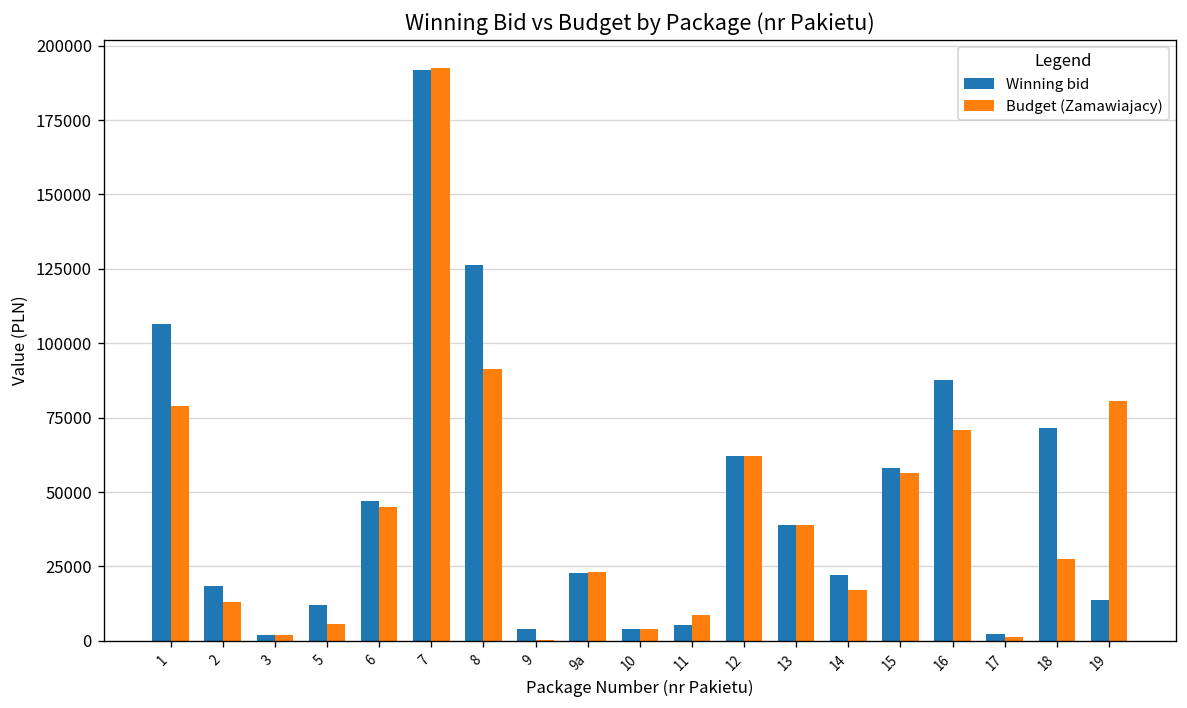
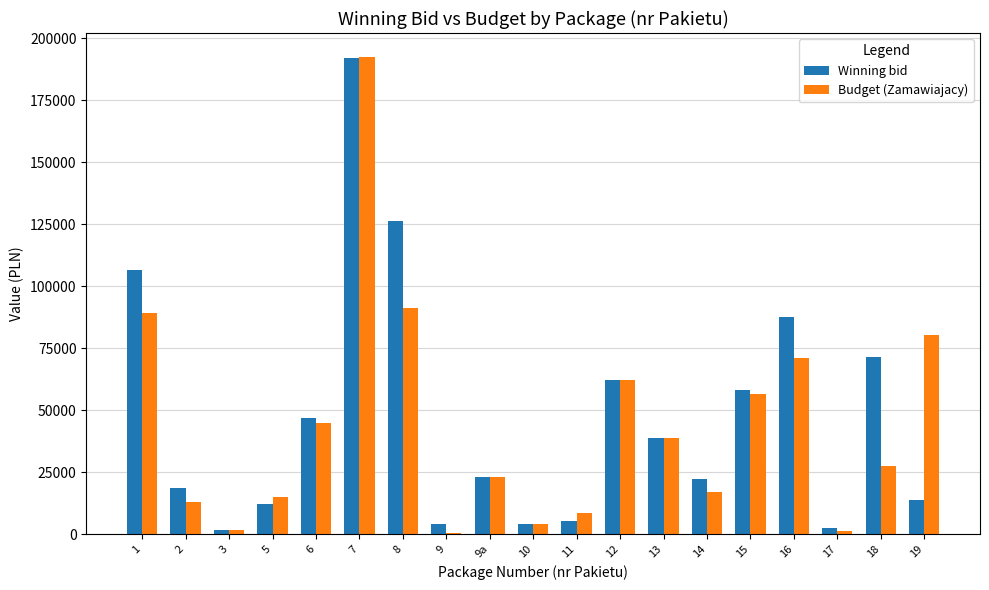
  {
    "Winning bid": {
      "1": 107000,
      "2": 19000,
      "3": 2000,
      "5": 12000,
      "6": 47000,
      "7": 192000,
      "8": 126000,
      "9": 4000,
      "9a": 23000,
      "10": 4000,
      "11": 5000,
      "12": 62000,
      "13": 39000,
      "14": 22000,
      "15": 58000,
      "16": 88000,
      "17": 2000,
      "18": 72000,
      "19": 14000
    },
    "Budget (Zamawiajacy)": {
-     "1": 79000,
+     "1": 89000,
      "2": 13000,
      "3": 2000,
-     "5": 6000,
+     "5": 15000,
      "6": 45000,
      "7": 192000,
      "8": 91000,
      "9a": 23000,
      "10": 4000,
      "11": 9000,
      "12": 62000,
      "13": 39000,
      "14": 17000,
      "15": 56000,
      "16": 71000,
      "17": 1000,
      "18": 28000,
      "19": 80000
    }
  }
